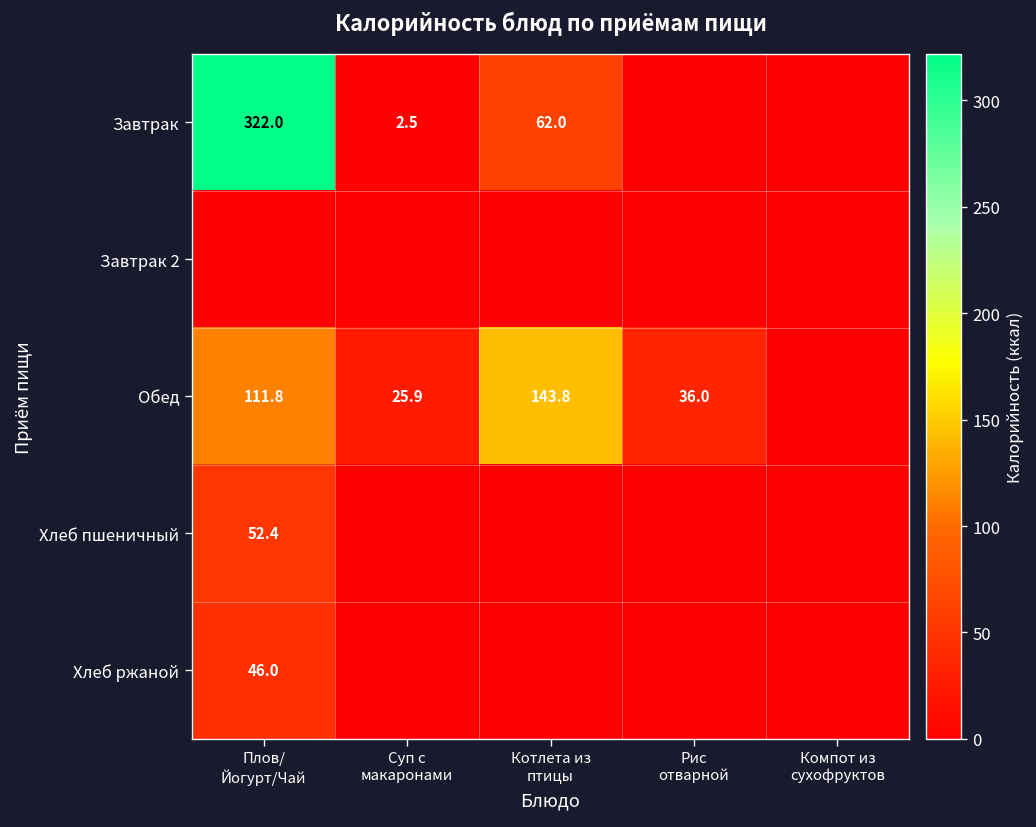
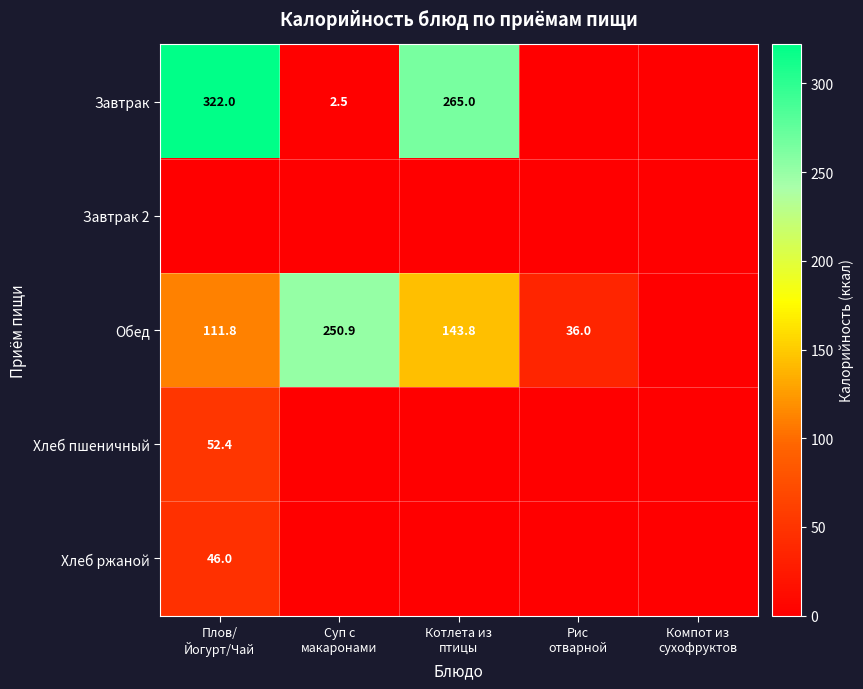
  {
    "Завтрак": {
      "Плов/ Йогурт/Чай": 322.0,
      "Суп с макаронами": 2.5,
-     "Котлета из птицы": 62.0
+     "Котлета из птицы": 265.0
    },
    "Обед": {
      "Плов/ Йогурт/Чай": 111.8,
-     "Суп с макаронами": 25.9,
+     "Суп с макаронами": 250.9,
      "Котлета из птицы": 143.8,
      "Рис отварной": 36.0
    },
    "Хлеб пшеничный": {
      "Плов/ Йогурт/Чай": 52.4
    },
    "Хлеб ржаной": {
      "Плов/ Йогурт/Чай": 46.0
    }
  }
